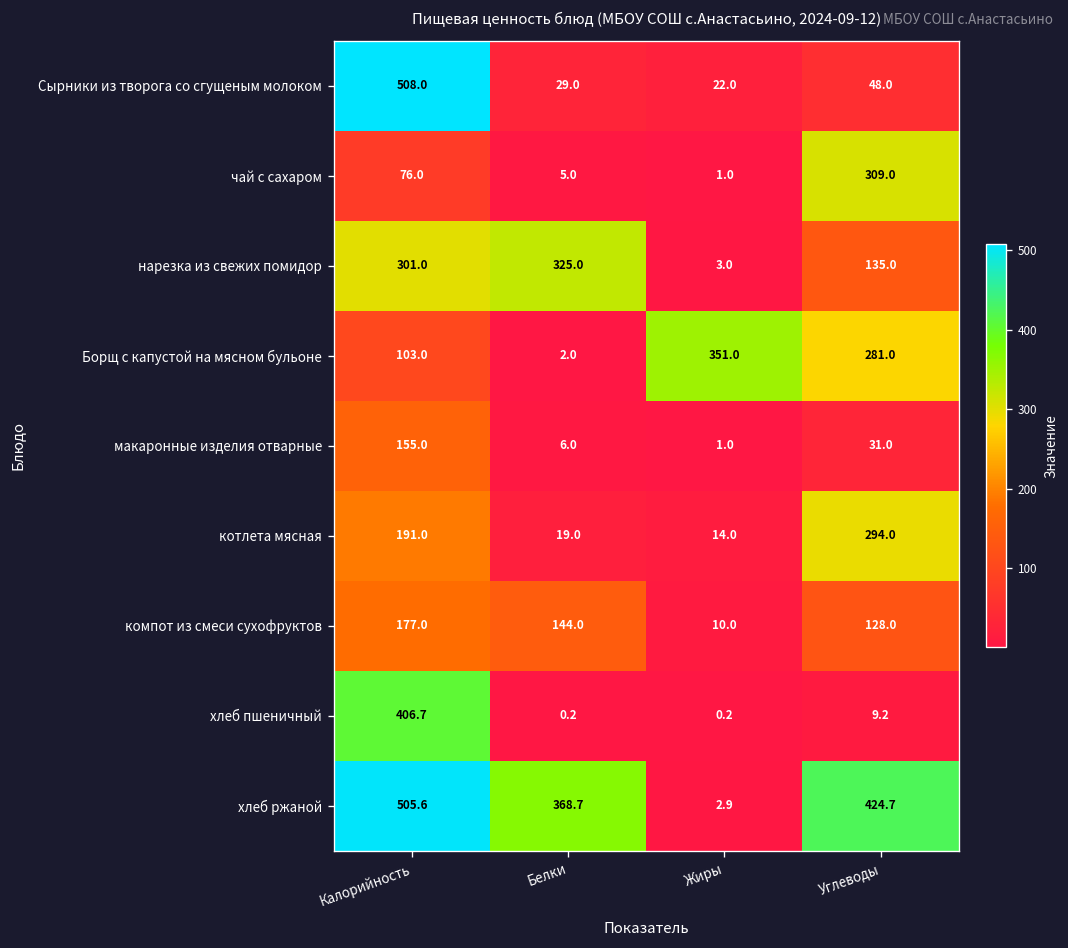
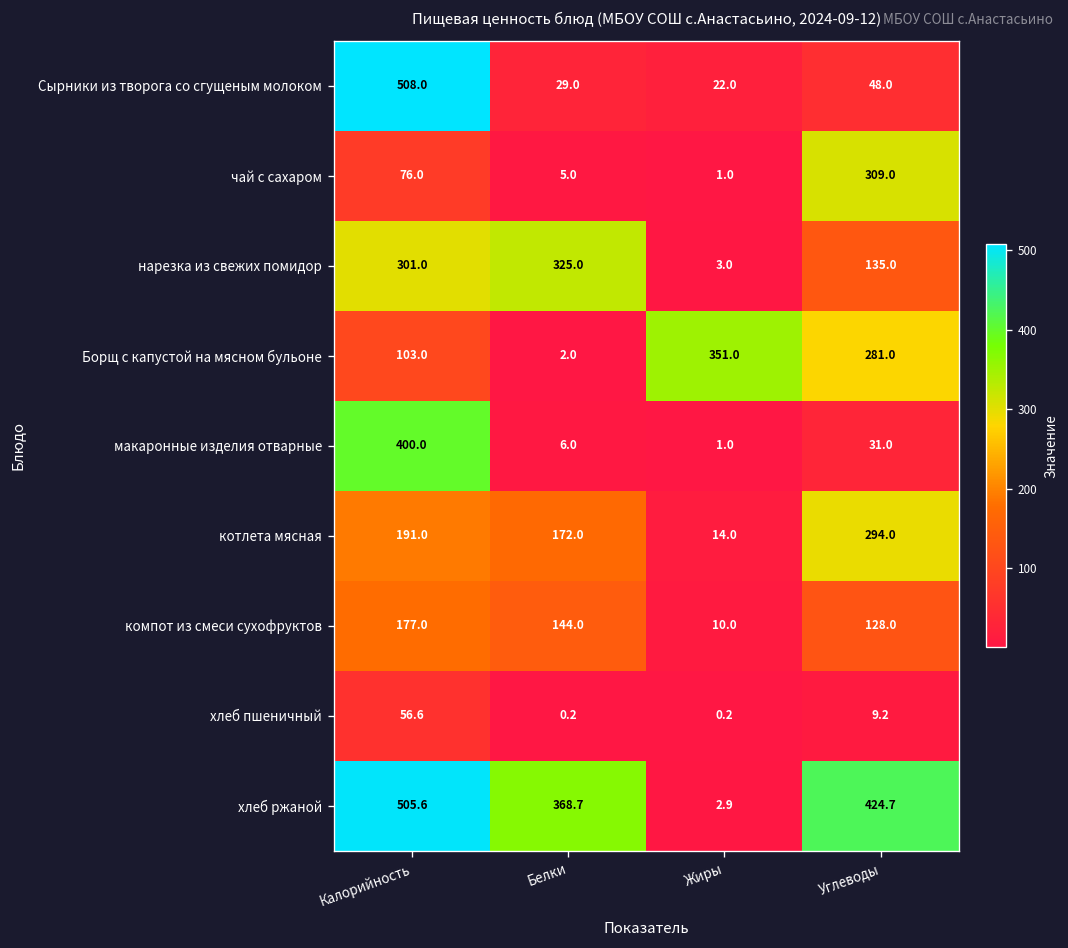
  {
    "Сырники из творога со сгущеным молоком": {
      "Калорийность": 508.0,
      "Белки": 29.0,
      "Жиры": 22.0,
      "Углеводы": 48.0
    },
    "чай с сахаром": {
      "Калорийность": 76.0,
      "Белки": 5.0,
      "Жиры": 1.0,
      "Углеводы": 309.0
    },
    "нарезка из свежих помидор": {
      "Калорийность": 301.0,
      "Белки": 325.0,
      "Жиры": 3.0,
      "Углеводы": 135.0
    },
    "Борщ с капустой на мясном бульоне": {
      "Калорийность": 103.0,
      "Белки": 2.0,
      "Жиры": 351.0,
      "Углеводы": 281.0
    },
    "макаронные изделия отварные": {
-     "Калорийность": 155.0,
+     "Калорийность": 400.0,
      "Белки": 6.0,
      "Жиры": 1.0,
      "Углеводы": 31.0
    },
    "котлета мясная": {
      "Калорийность": 191.0,
-     "Белки": 19.0,
+     "Белки": 172.0,
      "Жиры": 14.0,
      "Углеводы": 294.0
    },
    "компот из смеси сухофруктов": {
      "Калорийность": 177.0,
      "Белки": 144.0,
      "Жиры": 10.0,
      "Углеводы": 128.0
    },
    "хлеб пшеничный": {
-     "Калорийность": 406.7,
+     "Калорийность": 56.6,
      "Белки": 0.2,
      "Жиры": 0.2,
      "Углеводы": 9.2
    },
    "хлеб ржаной": {
      "Калорийность": 505.6,
      "Белки": 368.7,
      "Жиры": 2.9,
      "Углеводы": 424.7
    }
  }
